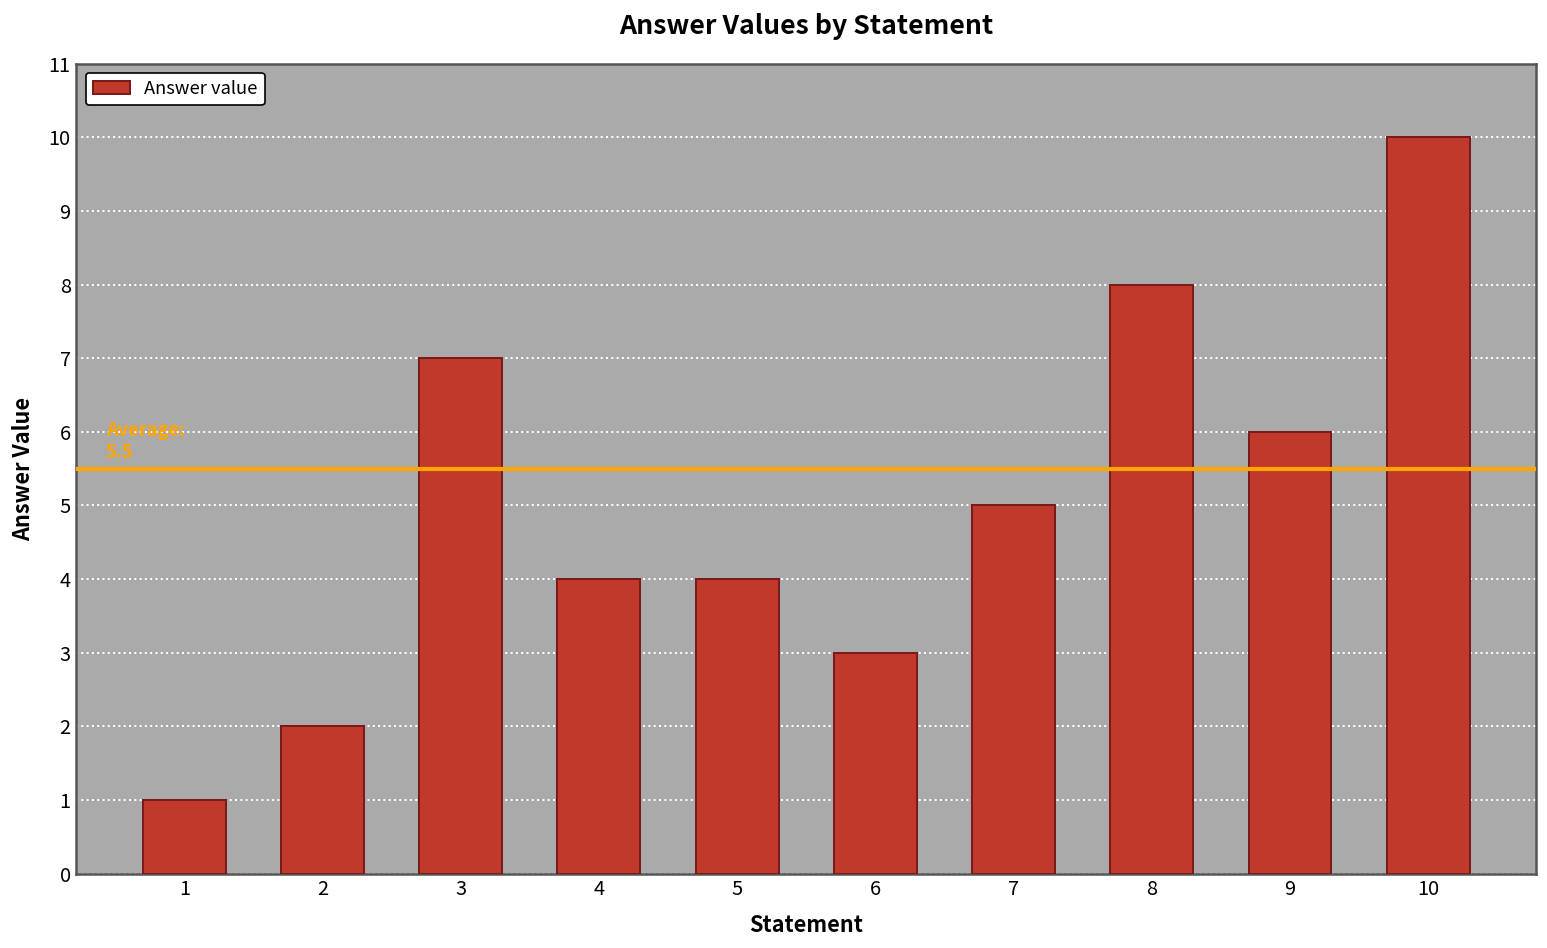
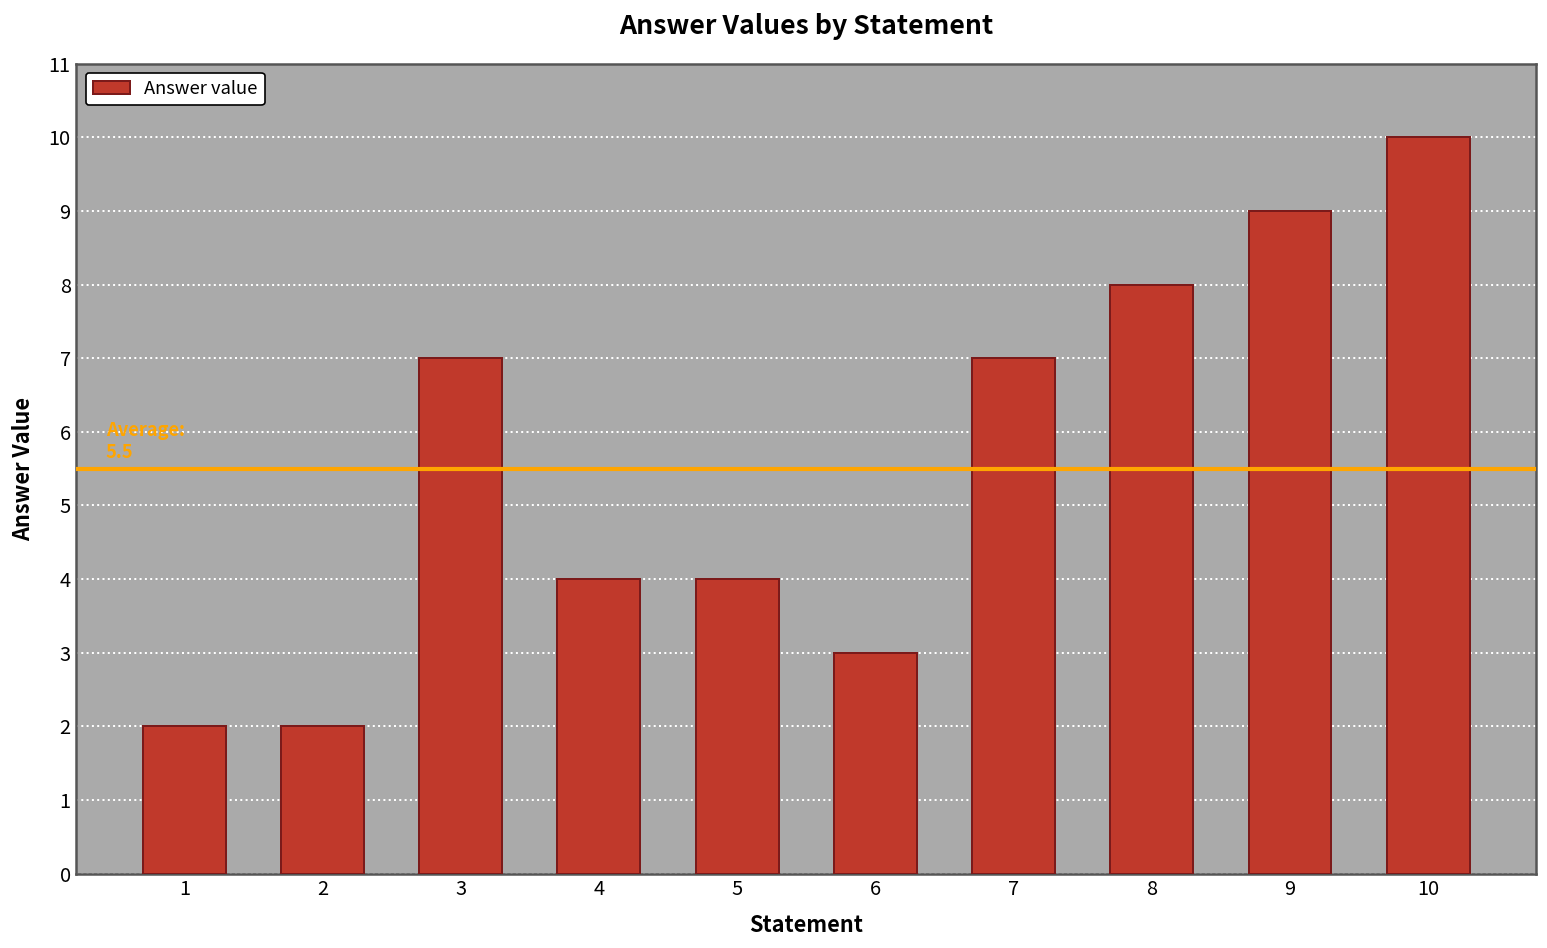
  {
-   "1": 1,
+   "1": 2,
    "2": 2,
    "3": 7,
    "4": 4,
    "5": 4,
    "6": 3,
-   "7": 5,
+   "7": 7,
    "8": 8,
-   "9": 6,
+   "9": 9,
    "10": 10
  }
